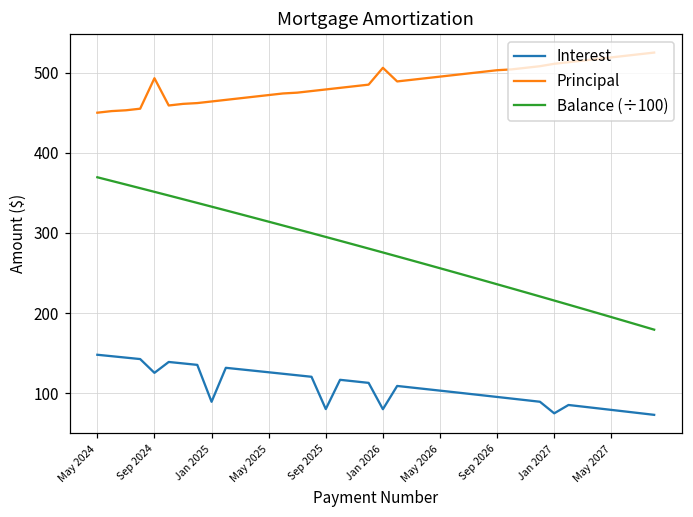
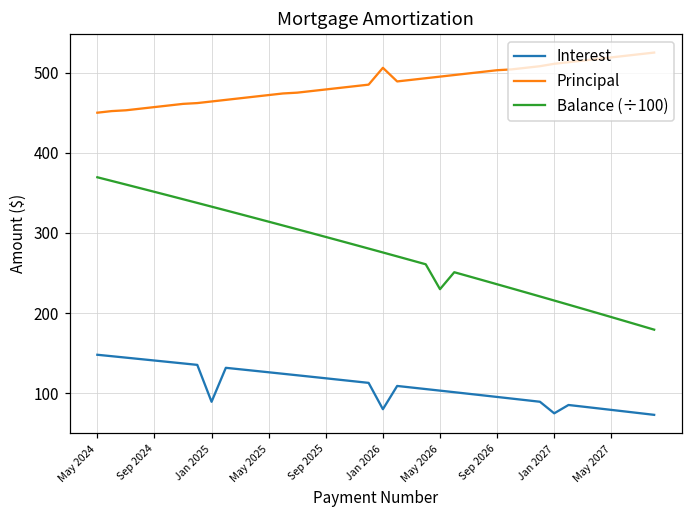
  {
    "Interest": {
      "May 2024": 150,
-     "Sep 2024": 130,
+     "Sep 2024": 140,
      "Jan 2025": 90,
      "May 2025": 130,
-     "Sep 2025": 80,
+     "Sep 2025": 120,
      "Jan 2026": 80,
      "May 2026": 100,
      "Sep 2026": 100,
      "Jan 2027": 70,
      "May 2027": 80
    },
    "Principal": {
      "May 2024": 450,
-     "Sep 2024": 490,
+     "Sep 2024": 460,
      "Jan 2025": 460,
      "May 2025": 470,
      "Sep 2025": 480,
      "Jan 2026": 510,
      "May 2026": 500,
      "Sep 2026": 500
    },
    "Balance (÷100)": {
      "May 2024": 370,
      "Sep 2024": 350,
      "Jan 2025": 330,
      "May 2025": 310,
      "Sep 2025": 300,
      "Jan 2026": 280,
-     "May 2026": 260,
+     "May 2026": 230,
      "Sep 2026": 240,
      "Jan 2027": 220,
      "May 2027": 200
    }
  }
